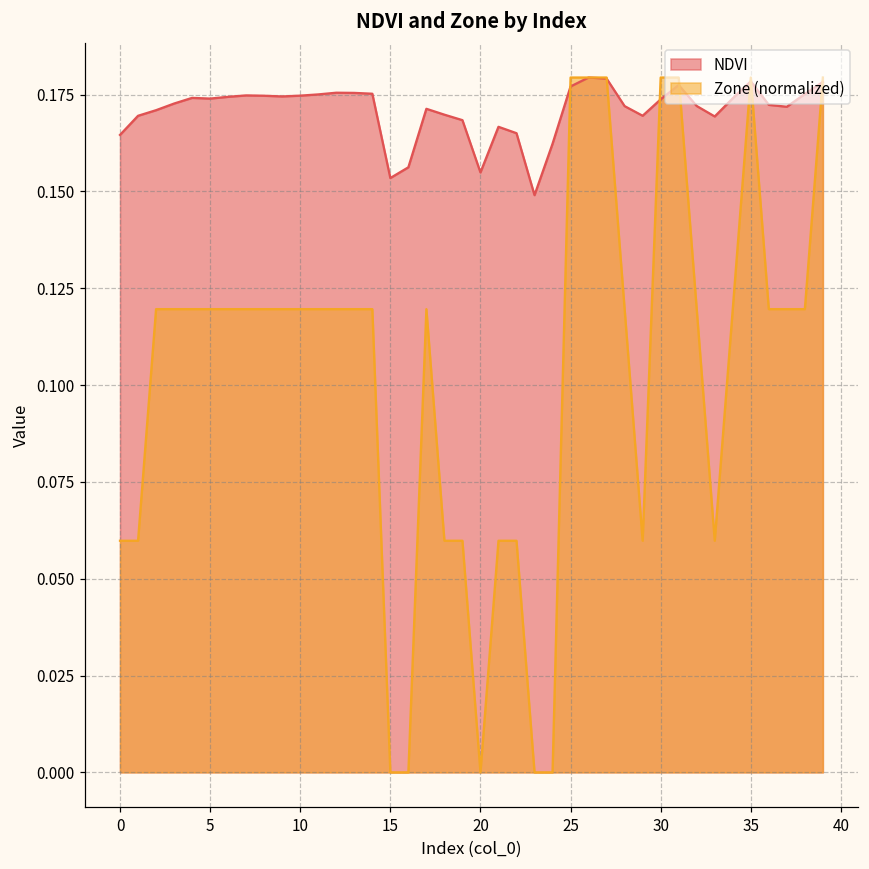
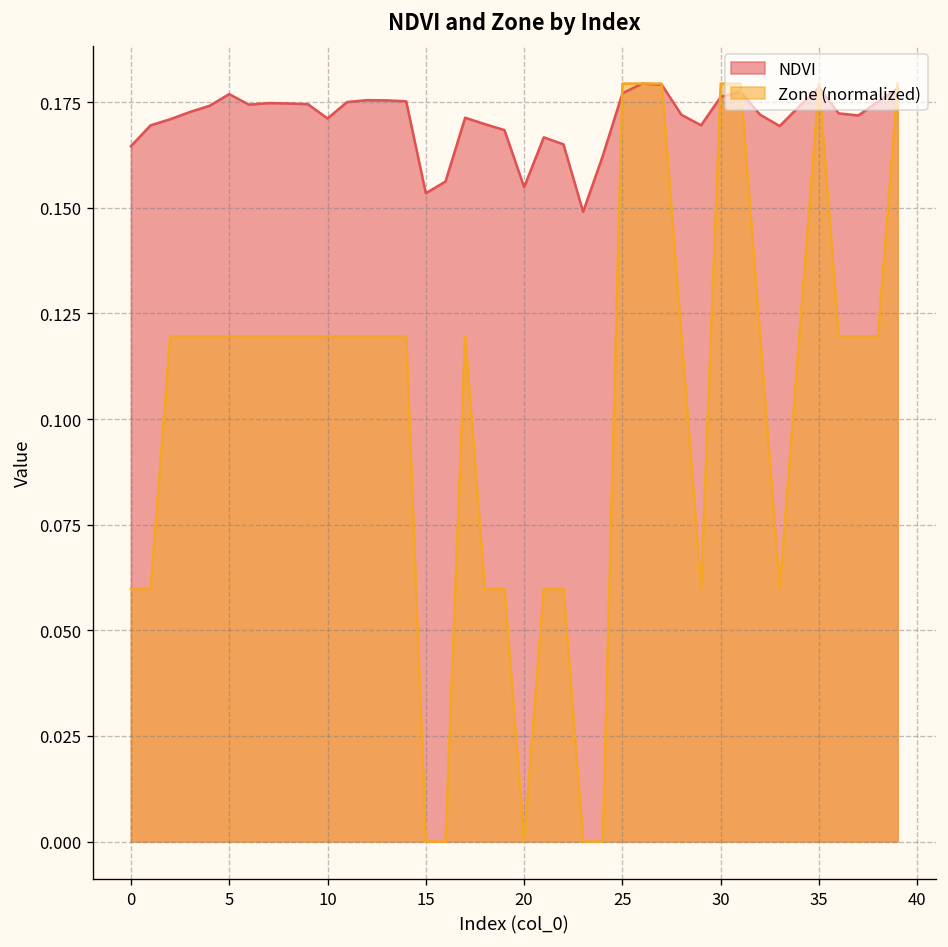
  {
    "NDVI": {
      "0": 0.165,
-     "5": 0.174,
-     "10": 0.175,
+     "5": 0.177,
+     "10": 0.171,
      "15": 0.153,
      "20": 0.155,
      "25": 0.177,
-     "30": 0.174
+     "30": 0.176
    }
  }
